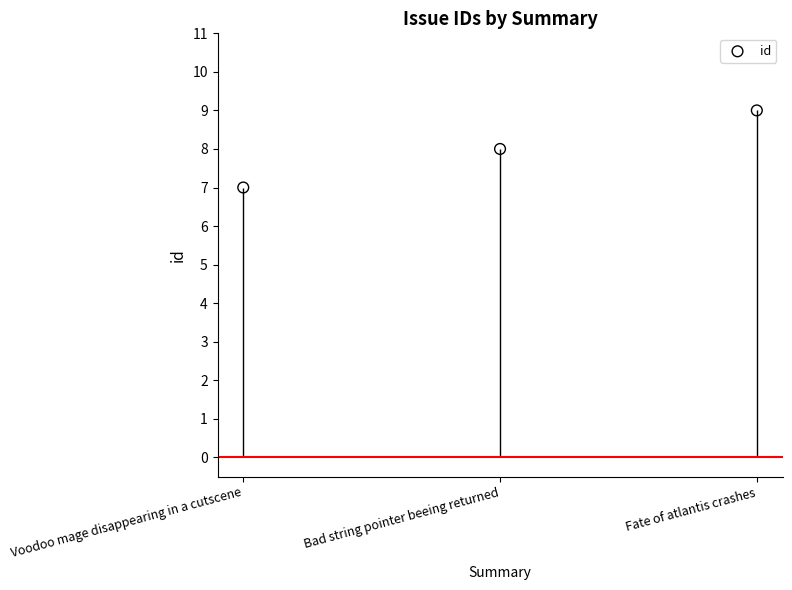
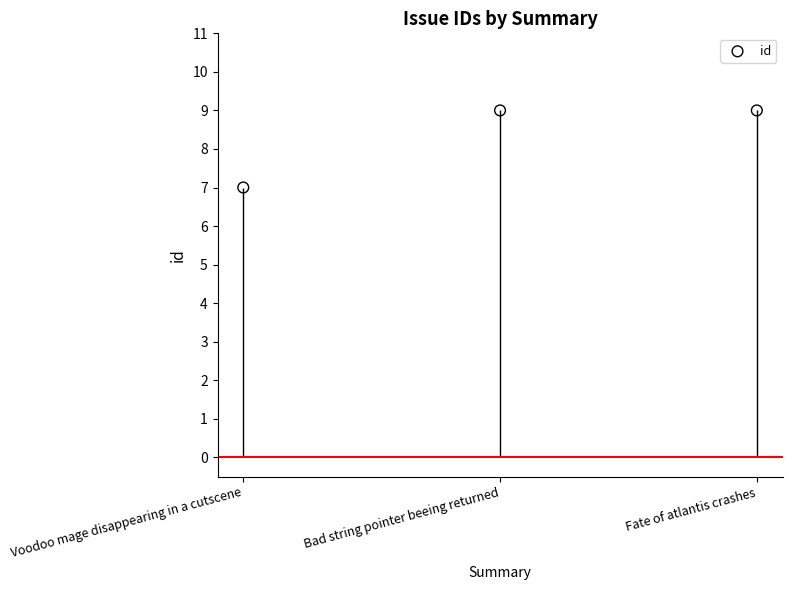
  {
-   "Bad string pointer beeing returned": 8
+   "Bad string pointer beeing returned": 9
  }
